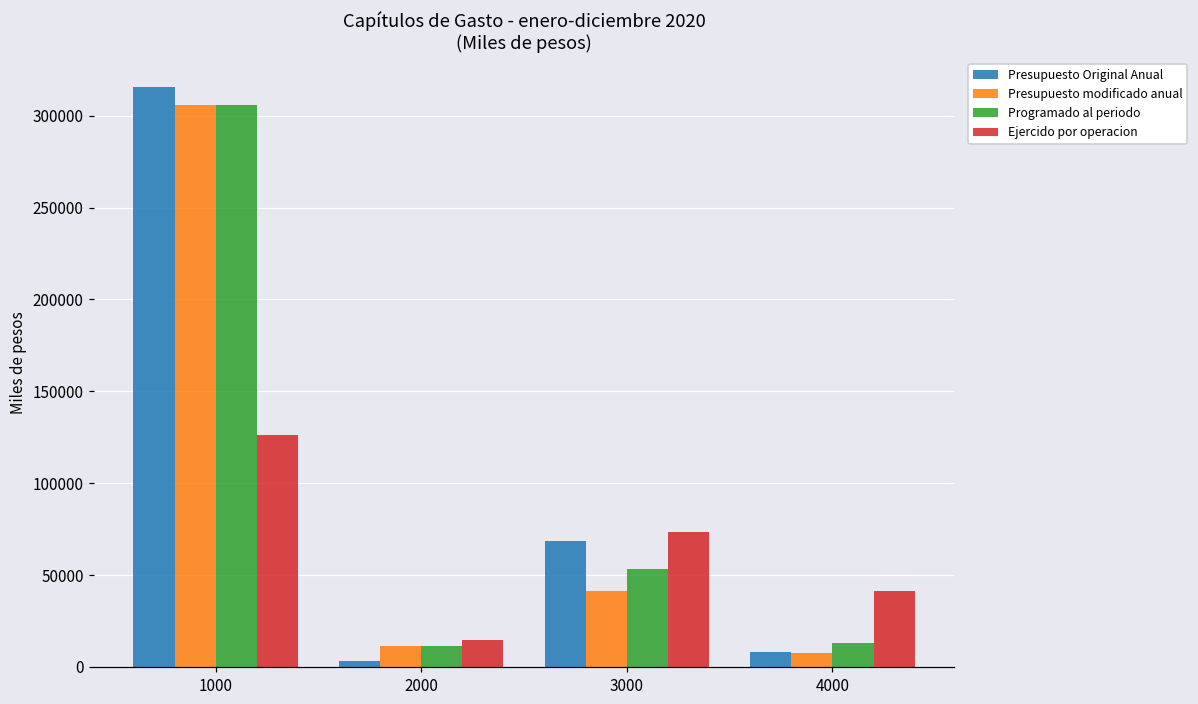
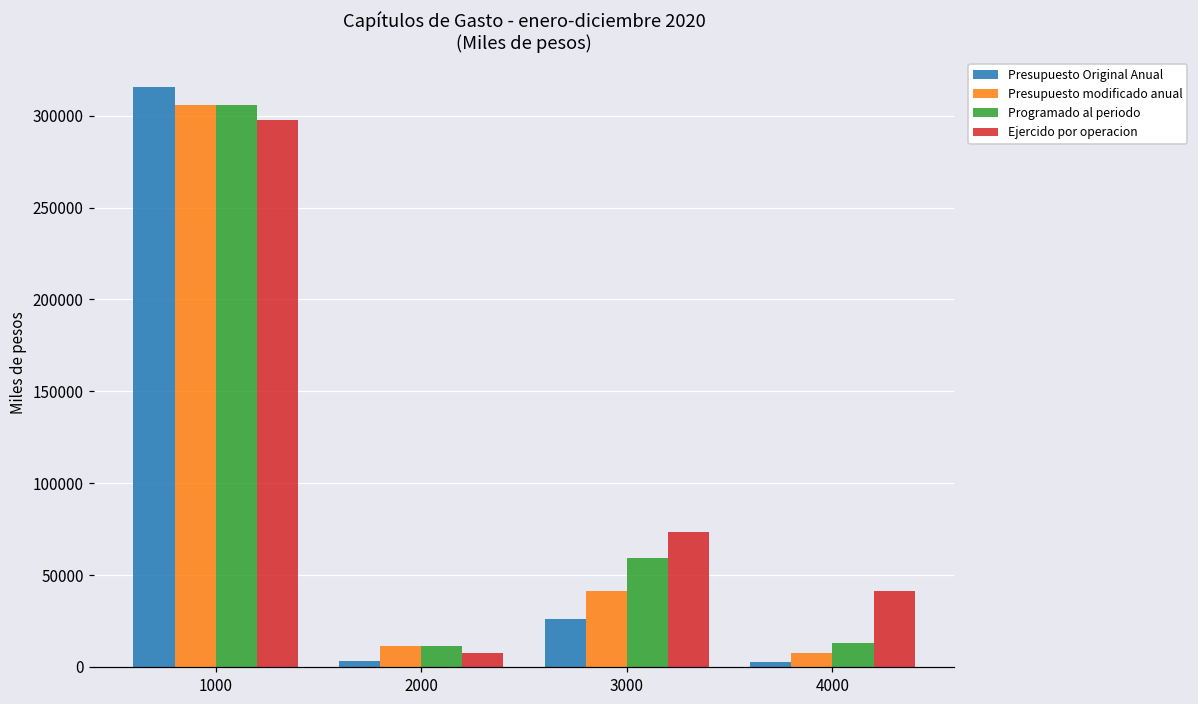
  {
    "Presupuesto Original Anual": {
      "1000": 316000,
      "2000": 3000,
-     "3000": 68000,
-     "4000": 8000
+     "3000": 26000,
+     "4000": 3000
    },
    "Presupuesto modificado anual": {
      "1000": 306000,
      "2000": 11000,
      "3000": 41000,
      "4000": 8000
    },
    "Programado al periodo": {
      "1000": 306000,
      "2000": 11000,
-     "3000": 53000,
+     "3000": 59000,
      "4000": 13000
    },
    "Ejercido por operacion": {
-     "1000": 126000,
-     "2000": 15000,
+     "1000": 297000,
+     "2000": 7000,
      "3000": 73000,
      "4000": 41000
    }
  }
